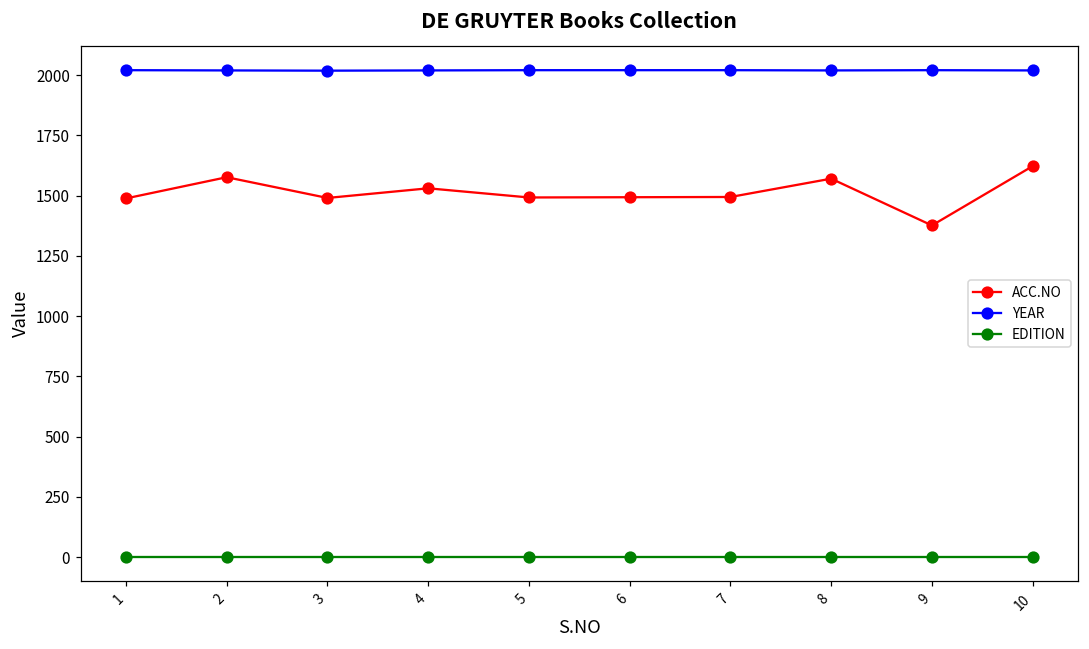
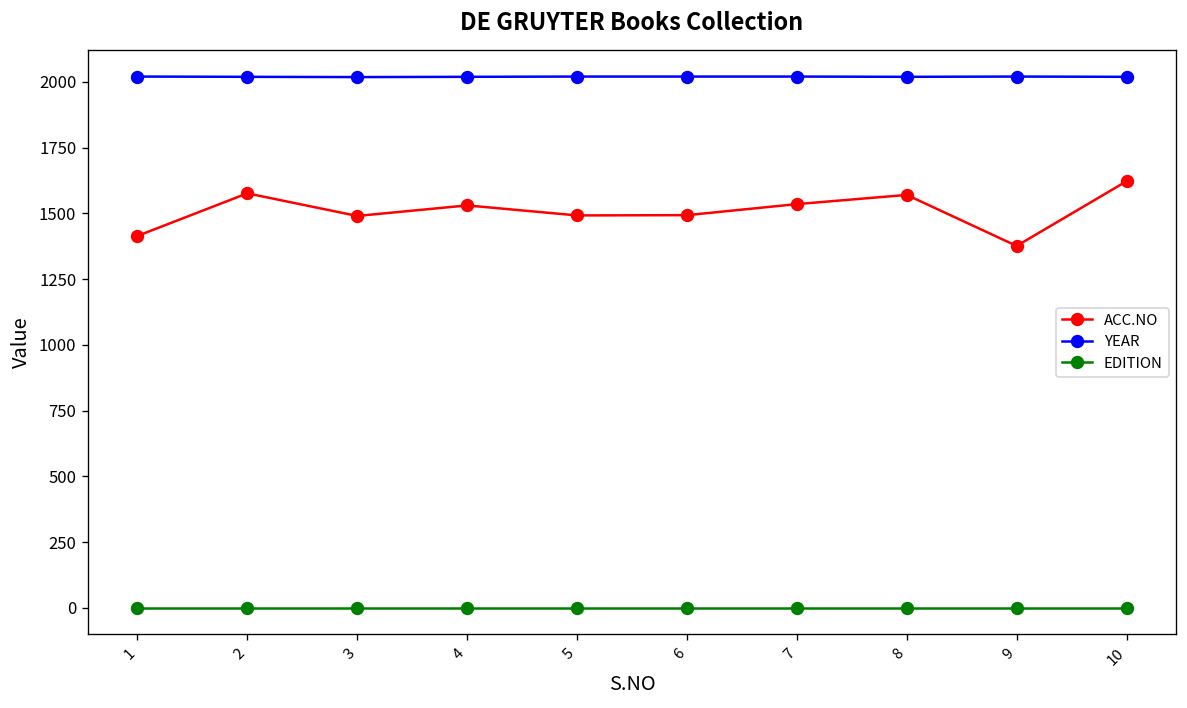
  {
    "ACC.NO": {
-     "1": 1490,
+     "1": 1410,
      "2": 1580,
      "3": 1490,
      "4": 1530,
      "5": 1490,
      "6": 1490,
-     "7": 1490,
+     "7": 1540,
      "8": 1570,
      "9": 1380,
      "10": 1620
    },
    "YEAR": {
      "1": 2020,
      "2": 2020,
      "3": 2020,
      "4": 2020,
      "5": 2020,
      "6": 2020,
      "7": 2020,
      "8": 2020,
      "9": 2020,
      "10": 2020
    },
    "EDITION": {
      "1": 0,
      "2": 0,
      "3": 0,
      "4": 0,
      "5": 0,
      "6": 0,
      "7": 0,
      "8": 0,
      "9": 0,
      "10": 0
    }
  }
